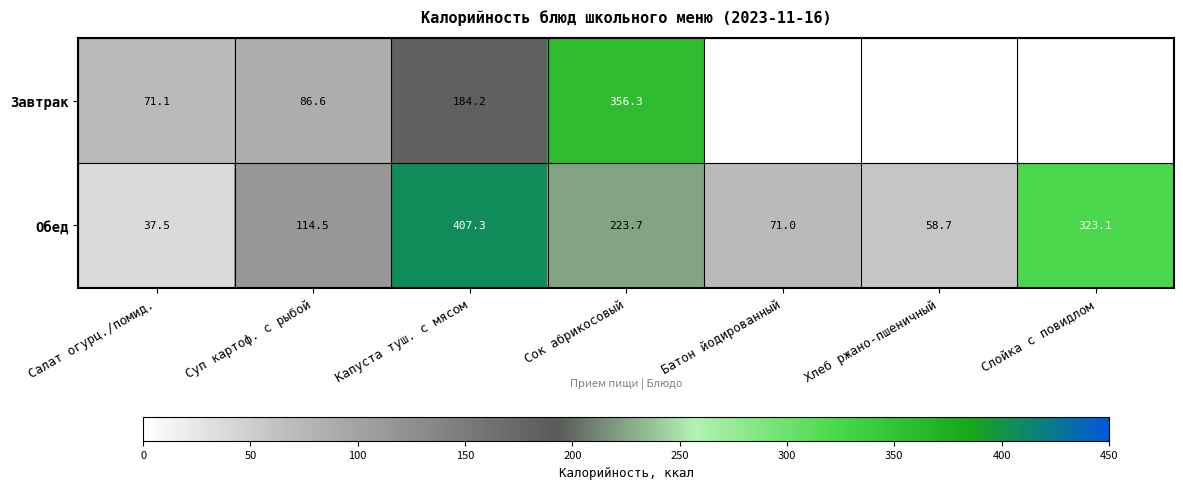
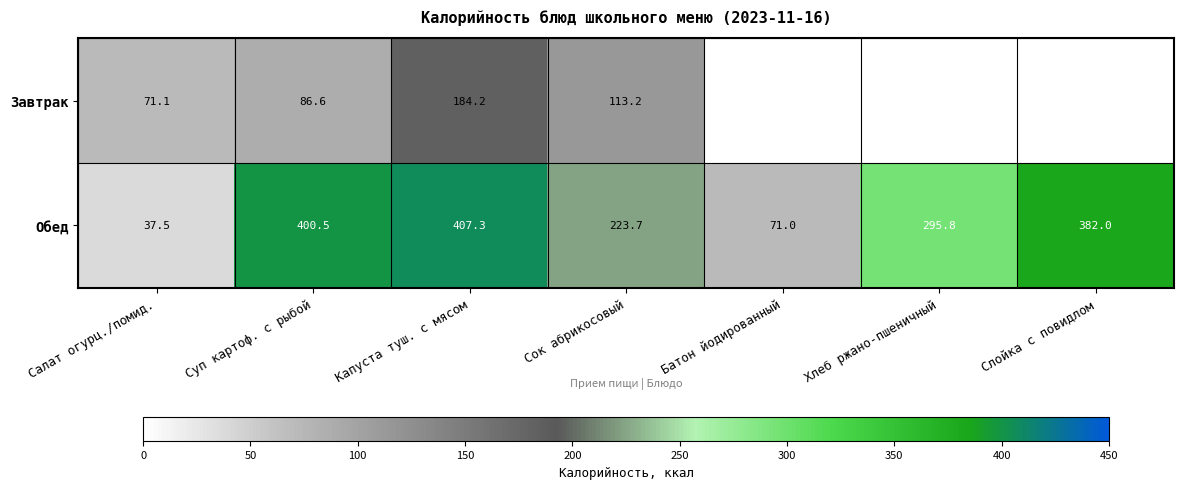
  {
    "Завтрак": {
      "Салат огурц./помид.": 71.1,
      "Суп картоф. с рыбой": 86.6,
      "Капуста туш. с мясом": 184.2,
-     "Сок абрикосовый": 356.3
+     "Сок абрикосовый": 113.2
    },
    "Обед": {
      "Салат огурц./помид.": 37.5,
-     "Суп картоф. с рыбой": 114.5,
+     "Суп картоф. с рыбой": 400.5,
      "Капуста туш. с мясом": 407.3,
      "Сок абрикосовый": 223.7,
      "Батон йодированный": 71.0,
-     "Хлеб ржано-пшеничный": 58.7,
-     "Слойка с повидлом": 323.1
+     "Хлеб ржано-пшеничный": 295.8,
+     "Слойка с повидлом": 382.0
    }
  }
